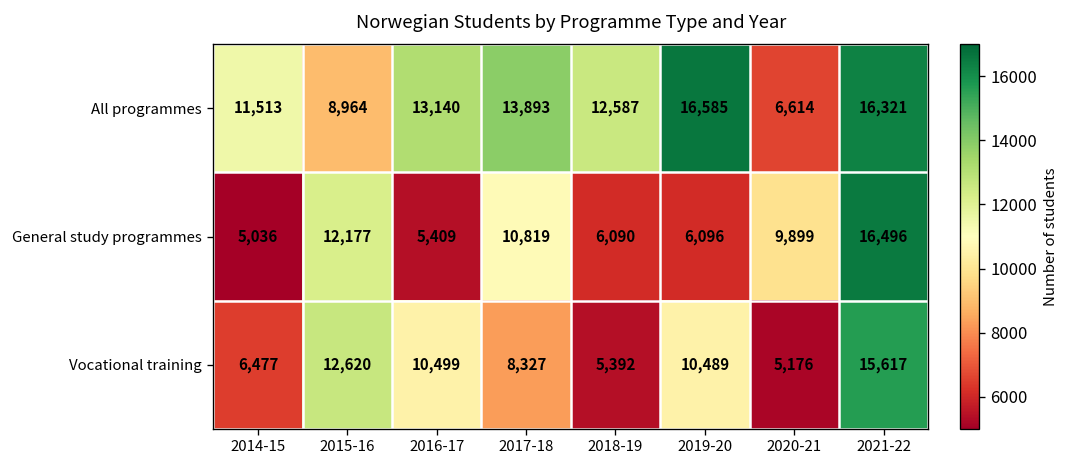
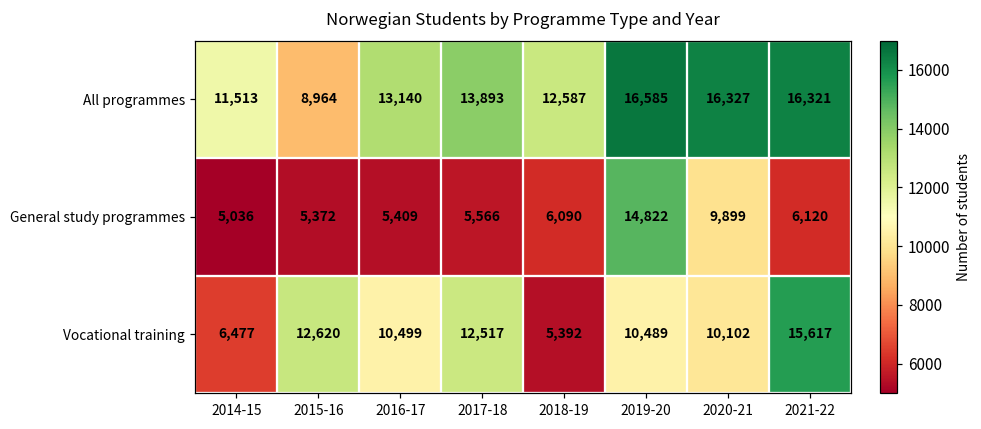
  {
    "All programmes": {
      "2014-15": "11,513",
      "2015-16": "8,964",
      "2016-17": "13,140",
      "2017-18": "13,893",
      "2018-19": "12,587",
      "2019-20": "16,585",
-     "2020-21": "6,614",
+     "2020-21": "16,327",
      "2021-22": "16,321"
    },
    "General study programmes": {
      "2014-15": "5,036",
-     "2015-16": "12,177",
+     "2015-16": "5,372",
      "2016-17": "5,409",
-     "2017-18": "10,819",
+     "2017-18": "5,566",
      "2018-19": "6,090",
-     "2019-20": "6,096",
+     "2019-20": "14,822",
      "2020-21": "9,899",
-     "2021-22": "16,496"
+     "2021-22": "6,120"
    },
    "Vocational training": {
      "2014-15": "6,477",
      "2015-16": "12,620",
      "2016-17": "10,499",
-     "2017-18": "8,327",
+     "2017-18": "12,517",
      "2018-19": "5,392",
      "2019-20": "10,489",
-     "2020-21": "5,176",
+     "2020-21": "10,102",
      "2021-22": "15,617"
    }
  }
